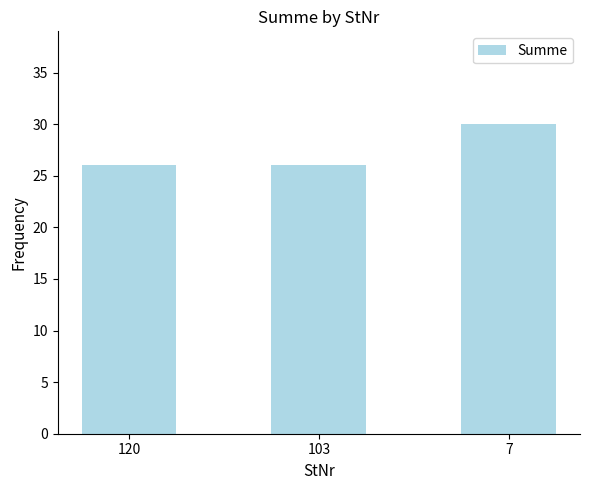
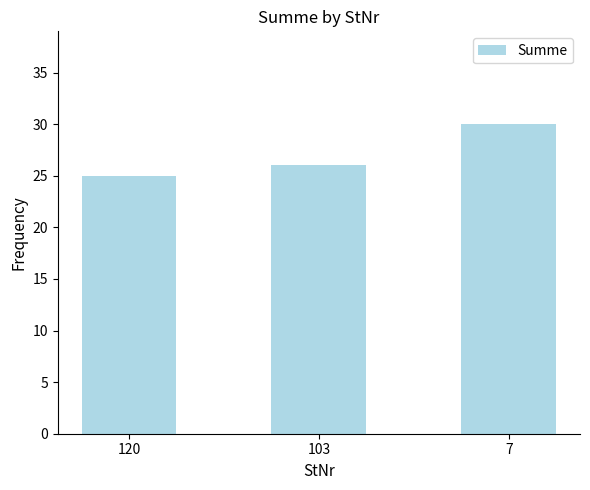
  {
-   "120": 26,
+   "120": 25,
    "103": 26,
    "7": 30
  }
